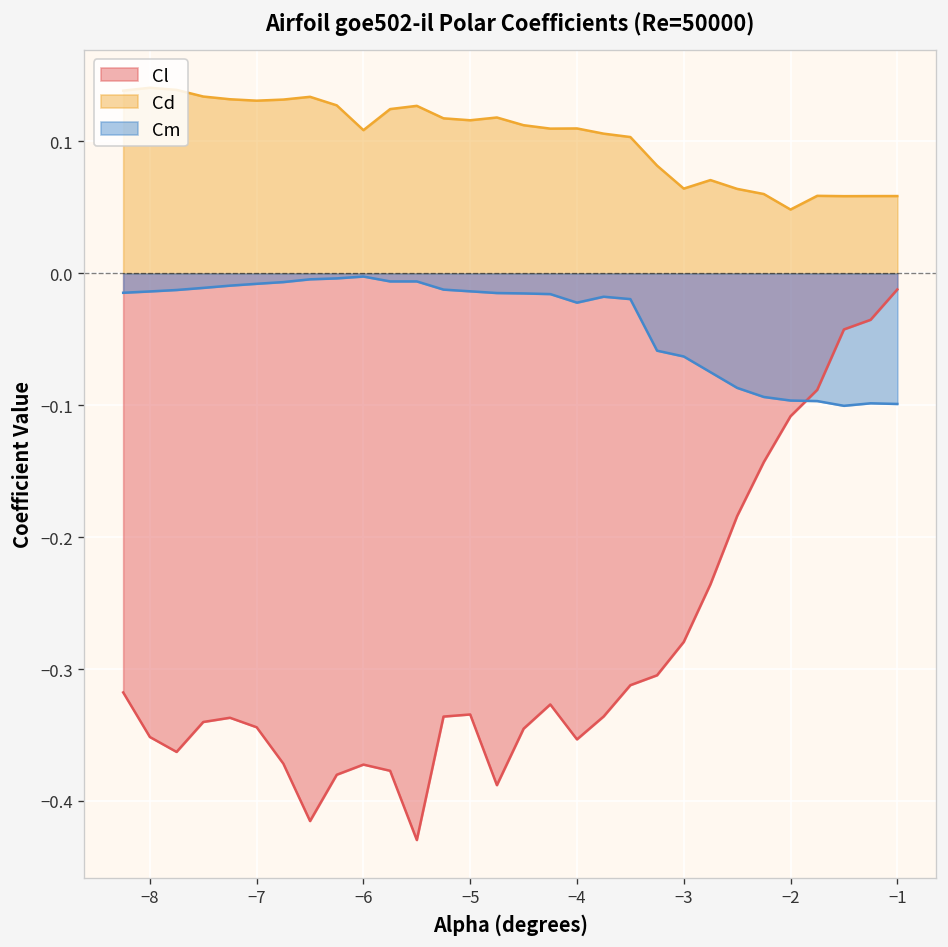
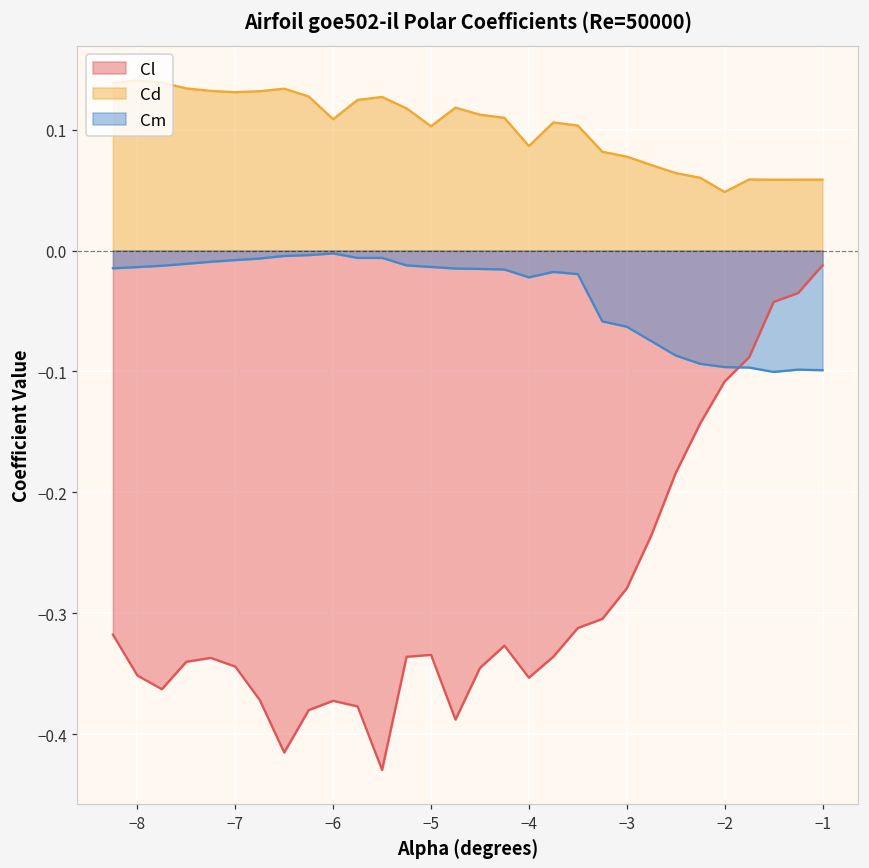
  {
    "Cd": {
      "−7": 0.131,
      "−6": 0.109,
-     "−5": 0.116,
-     "−4": 0.110,
-     "−3": 0.064,
+     "−5": 0.103,
+     "−4": 0.086,
+     "−3": 0.078,
      "−2": 0.048,
      "−1": 0.059
    }
  }
